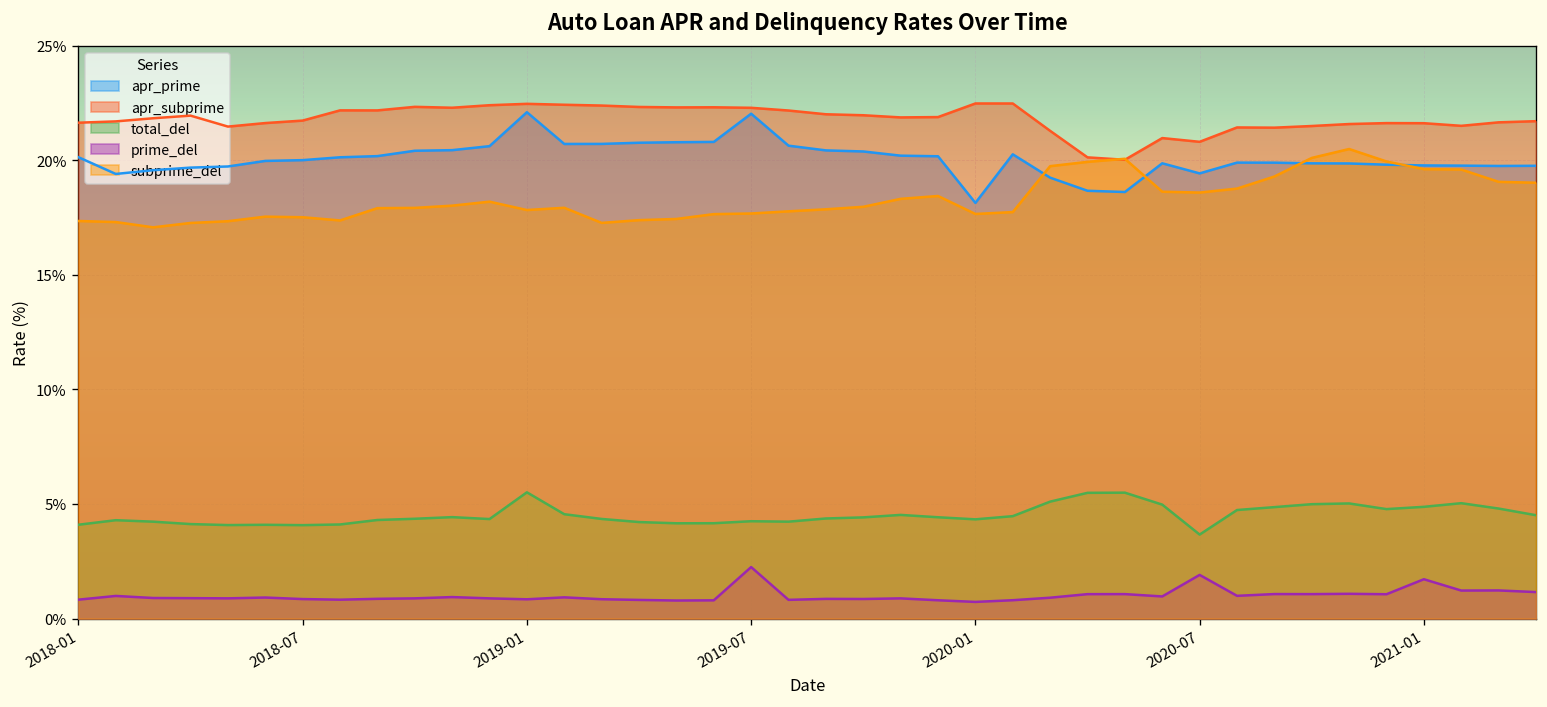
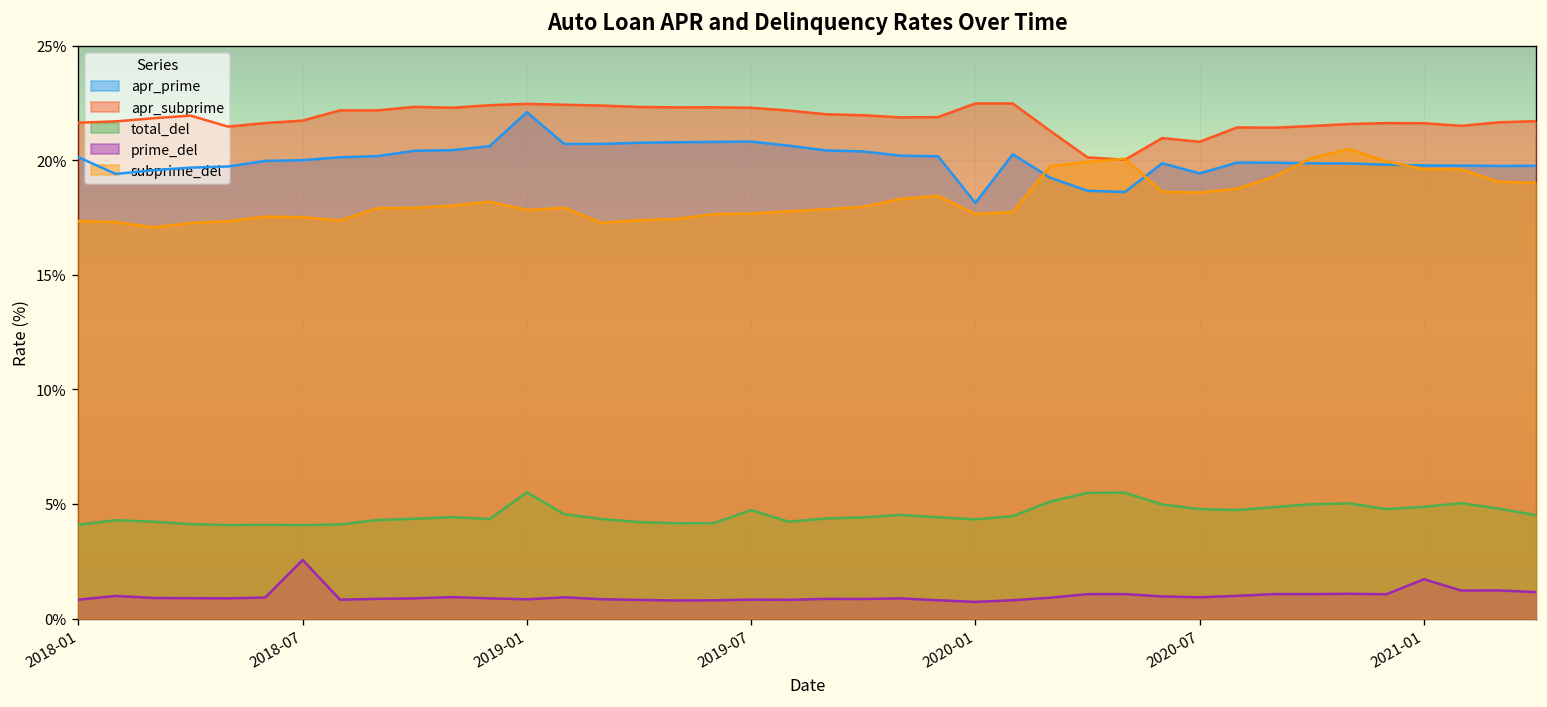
  {
    "apr_prime": {
      "2018-01": "20.1%",
      "2018-07": "20.0%",
      "2019-01": "22.1%",
-     "2019-07": "22.0%",
+     "2019-07": "20.8%",
      "2020-01": "18.1%",
      "2020-07": "19.4%",
      "2021-01": "19.8%"
    },
    "total_del": {
      "2018-01": "4.1%",
      "2018-07": "4.1%",
      "2019-01": "5.5%",
-     "2019-07": "4.2%",
+     "2019-07": "4.7%",
      "2020-01": "4.3%",
-     "2020-07": "3.7%",
+     "2020-07": "4.8%",
      "2021-01": "4.9%"
    },
    "prime_del": {
      "2018-01": "0.8%",
-     "2018-07": "0.8%",
+     "2018-07": "2.6%",
      "2019-01": "0.8%",
-     "2019-07": "2.2%",
+     "2019-07": "0.8%",
      "2020-01": "0.7%",
-     "2020-07": "1.9%",
+     "2020-07": "0.9%",
      "2021-01": "1.7%"
    }
  }
